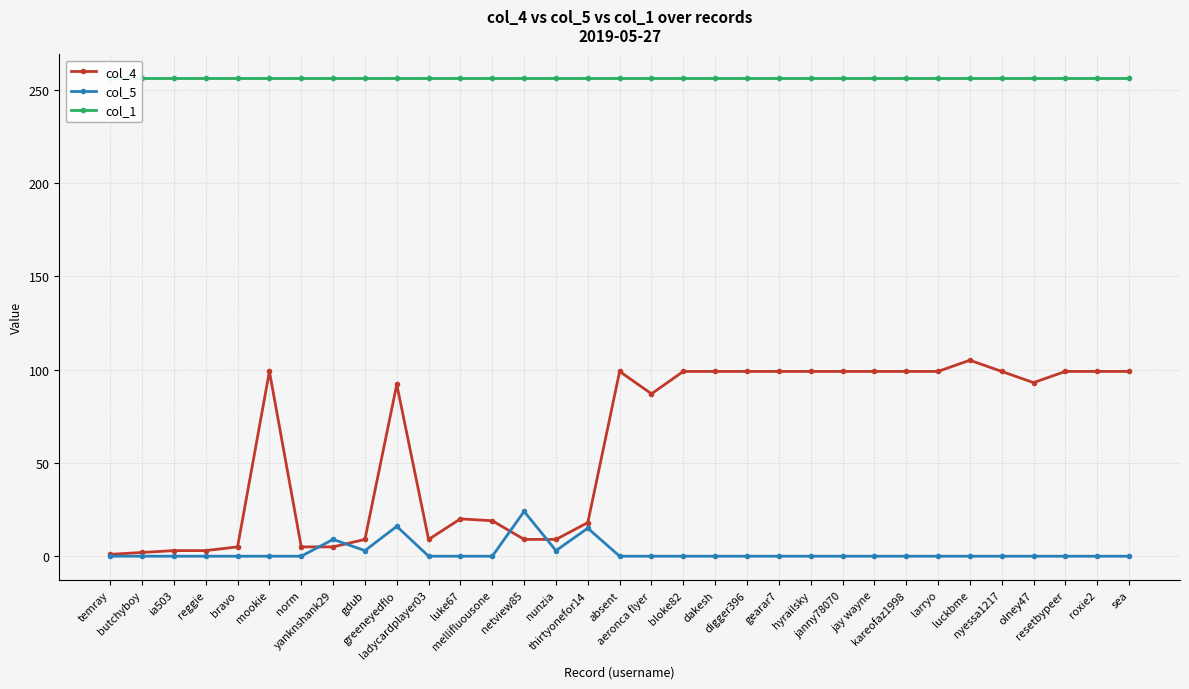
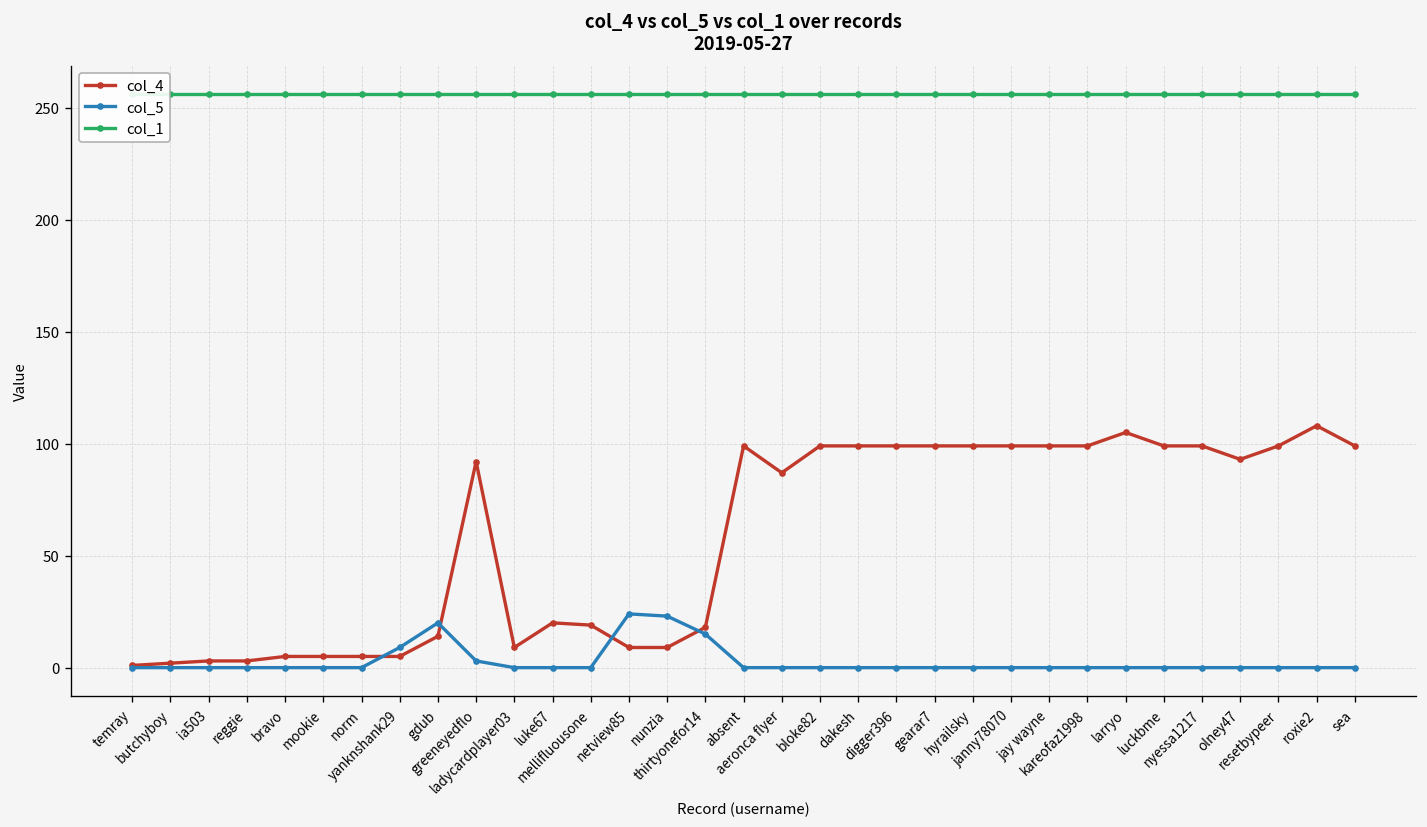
  {
    "col_4": {
      "butchyboy": 2,
      "ia503": 3,
      "reggie": 3,
      "bravo": 5,
-     "mookie": 99,
+     "mookie": 5,
      "norm": 5,
      "yanknshank29": 5,
-     "gdub": 9,
+     "gdub": 14,
      "greeneyedflo": 92,
      "ladycardplayer03": 9,
      "luke67": 20,
      "mellifluousone": 19,
      "netview85": 9,
      "nunzia": 9,
      "thirtyonefor14": 18,
      "absent": 99,
      "aeronca flyer": 87,
      "bloke82": 99,
      "dakesh": 99,
      "digger396": 99,
      "gearar7": 99,
      "hyrailsky": 99,
      "janny78070": 99,
      "jay wayne": 99,
      "kareofaz1998": 99,
-     "larryo": 99,
-     "luckbme": 105,
+     "larryo": 105,
+     "luckbme": 99,
      "nyessa1217": 99,
      "olney47": 93,
      "resetbypeer": 99,
-     "roxie2": 99,
+     "roxie2": 108,
      "sea": 99
    },
    "col_5": {
      "butchyboy": 0,
      "ia503": 0,
      "reggie": 0,
      "bravo": 0,
      "mookie": 0,
      "norm": 0,
      "yanknshank29": 9,
-     "gdub": 3,
-     "greeneyedflo": 16,
+     "gdub": 20,
+     "greeneyedflo": 3,
      "ladycardplayer03": 0,
      "luke67": 0,
      "mellifluousone": 0,
      "netview85": 24,
-     "nunzia": 3,
+     "nunzia": 23,
      "thirtyonefor14": 15,
      "absent": 0,
      "aeronca flyer": 0,
      "bloke82": 0,
      "dakesh": 0,
      "digger396": 0,
      "gearar7": 0,
      "hyrailsky": 0,
      "janny78070": 0,
      "jay wayne": 0,
      "kareofaz1998": 0,
      "larryo": 0,
      "luckbme": 0,
      "nyessa1217": 0,
      "olney47": 0,
      "resetbypeer": 0,
      "roxie2": 0,
      "sea": 0
    },
    "col_1": {
      "butchyboy": 256,
      "ia503": 256,
      "reggie": 256,
      "bravo": 256,
      "mookie": 256,
      "norm": 256,
      "yanknshank29": 256,
      "gdub": 256,
      "greeneyedflo": 256,
      "ladycardplayer03": 256,
      "luke67": 256,
      "mellifluousone": 256,
      "netview85": 256,
      "nunzia": 256,
      "thirtyonefor14": 256,
      "absent": 256,
      "aeronca flyer": 256,
      "bloke82": 256,
      "dakesh": 256,
      "digger396": 256,
      "gearar7": 256,
      "hyrailsky": 256,
      "janny78070": 256,
      "jay wayne": 256,
      "kareofaz1998": 256,
      "larryo": 256,
      "luckbme": 256,
      "nyessa1217": 256,
      "olney47": 256,
      "resetbypeer": 256,
      "roxie2": 256,
      "sea": 256
    }
  }
